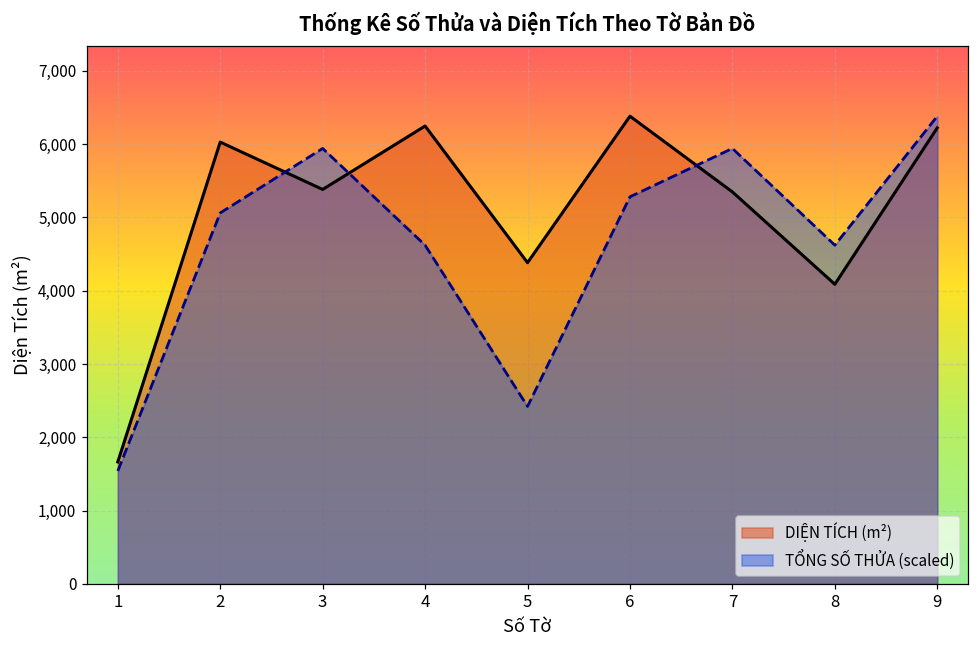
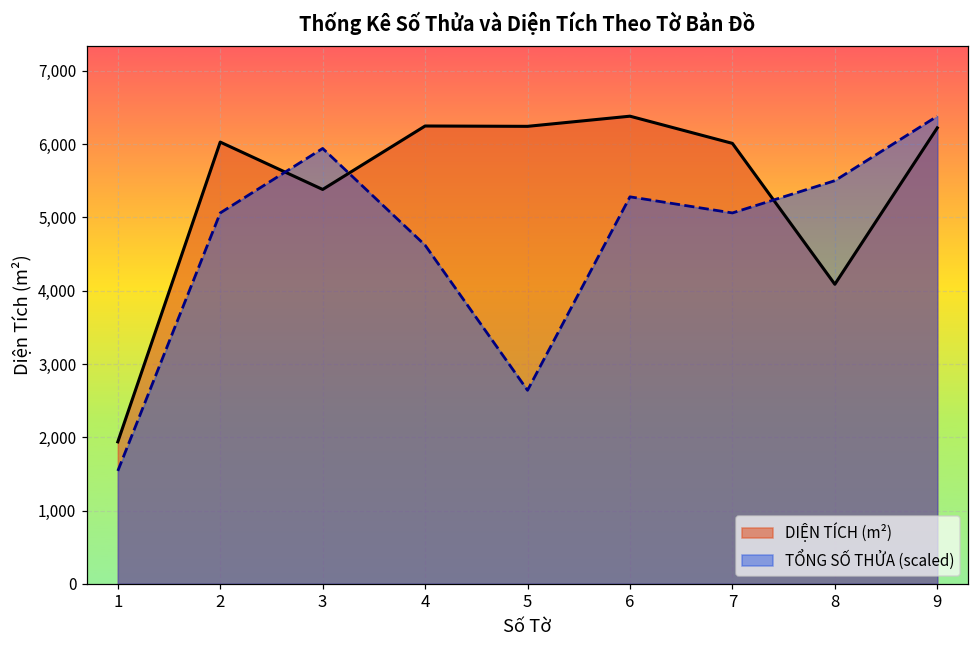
  {
    "DIỆN TÍCH (m²)": {
-     "1": "1,700",
+     "1": "1,900",
      "2": "6,000",
      "3": "5,400",
      "4": "6,200",
-     "5": "4,400",
+     "5": "6,200",
      "6": "6,400",
-     "7": "5,300",
+     "7": "6,000",
      "8": "4,100",
      "9": "6,200"
    },
    "TỔNG SỐ THỬA (scaled)": {
      "1": "1,500",
      "2": "5,100",
      "3": "5,900",
      "4": "4,600",
-     "5": "2,400",
+     "5": "2,600",
      "6": "5,300",
-     "7": "5,900",
-     "8": "4,600",
+     "7": "5,100",
+     "8": "5,500",
      "9": "6,400"
    }
  }
